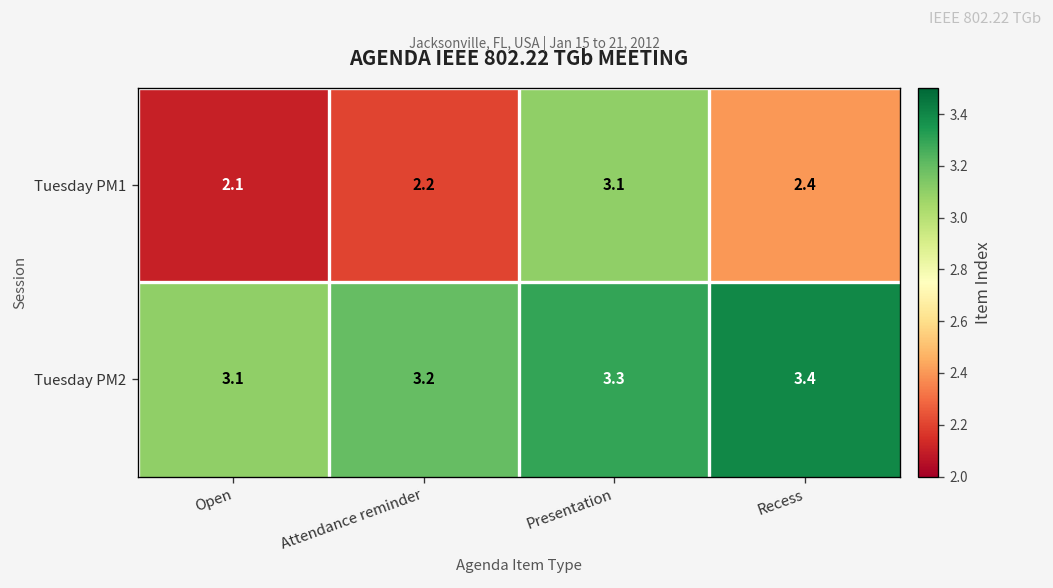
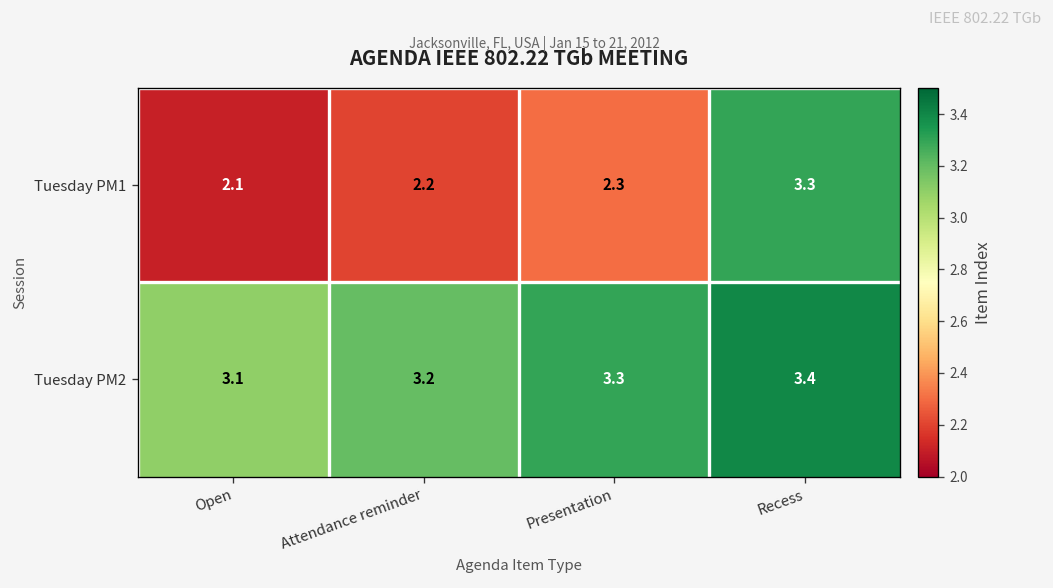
  {
    "Tuesday PM1": {
      "Open": 2.1,
      "Attendance reminder": 2.2,
-     "Presentation": 3.1,
-     "Recess": 2.4
+     "Presentation": 2.3,
+     "Recess": 3.3
    },
    "Tuesday PM2": {
      "Open": 3.1,
      "Attendance reminder": 3.2,
      "Presentation": 3.3,
      "Recess": 3.4
    }
  }
